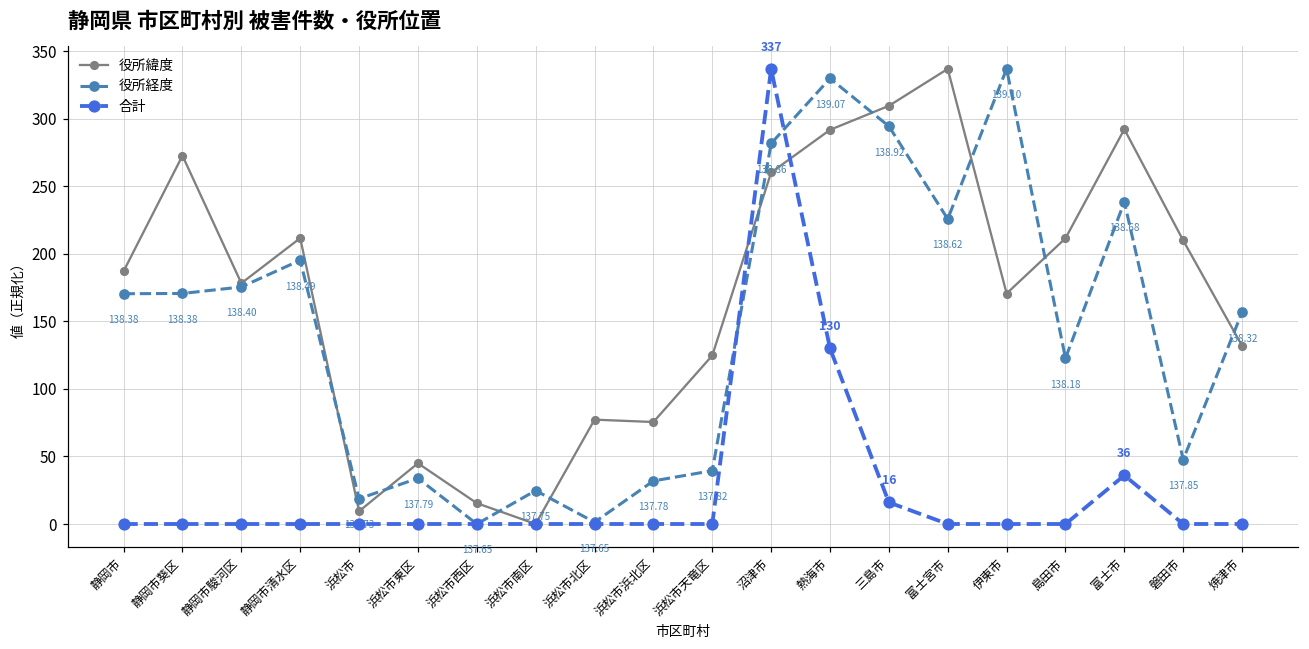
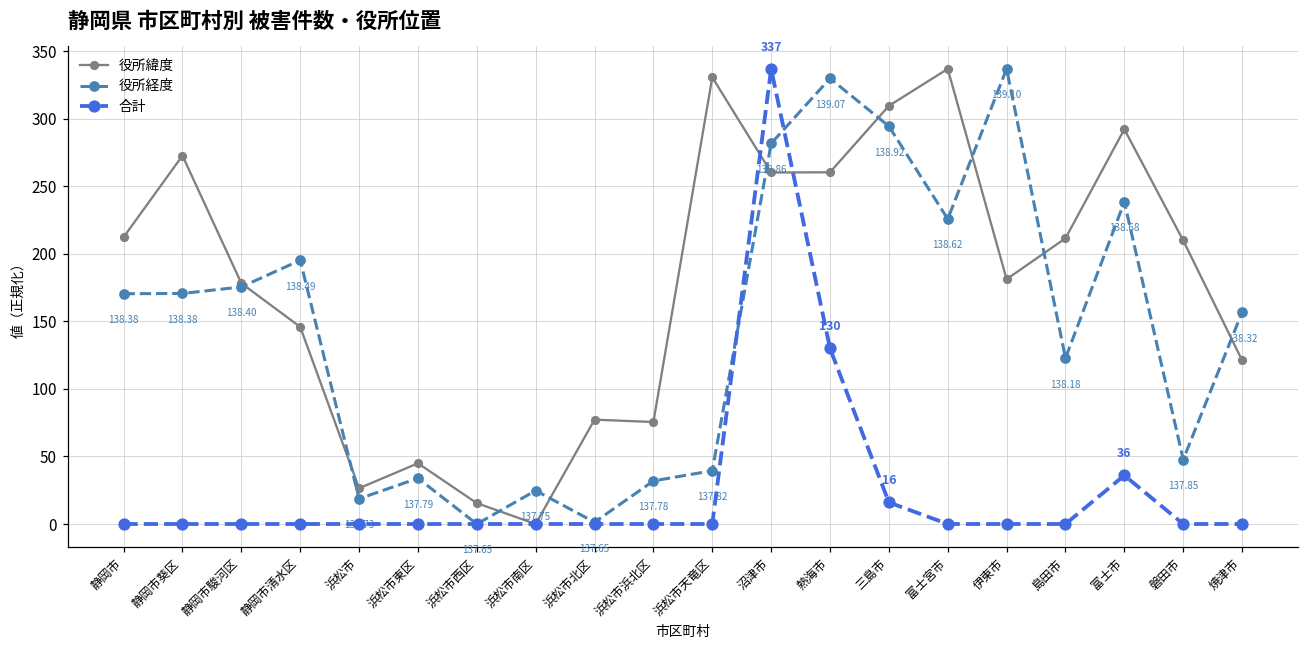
  {
    "役所緯度": {
-     "静岡市": 187,
+     "静岡市": 212,
      "静岡市葵区": 273,
      "静岡市駿河区": 178,
-     "静岡市清水区": 212,
-     "浜松市": 9,
+     "静岡市清水区": 146,
+     "浜松市": 26,
      "浜松市東区": 45,
      "浜松市西区": 15,
      "浜松市北区": 77,
      "浜松市浜北区": 76,
-     "浜松市天竜区": 125,
-     "熱海市": 292,
+     "浜松市天竜区": 331,
+     "熱海市": 260,
      "三島市": 310,
      "富士宮市": 337,
-     "伊東市": 171,
+     "伊東市": 181,
      "島田市": 212,
      "富士市": 292,
      "磐田市": 210,
-     "焼津市": 132
+     "焼津市": 121
    }
  }
